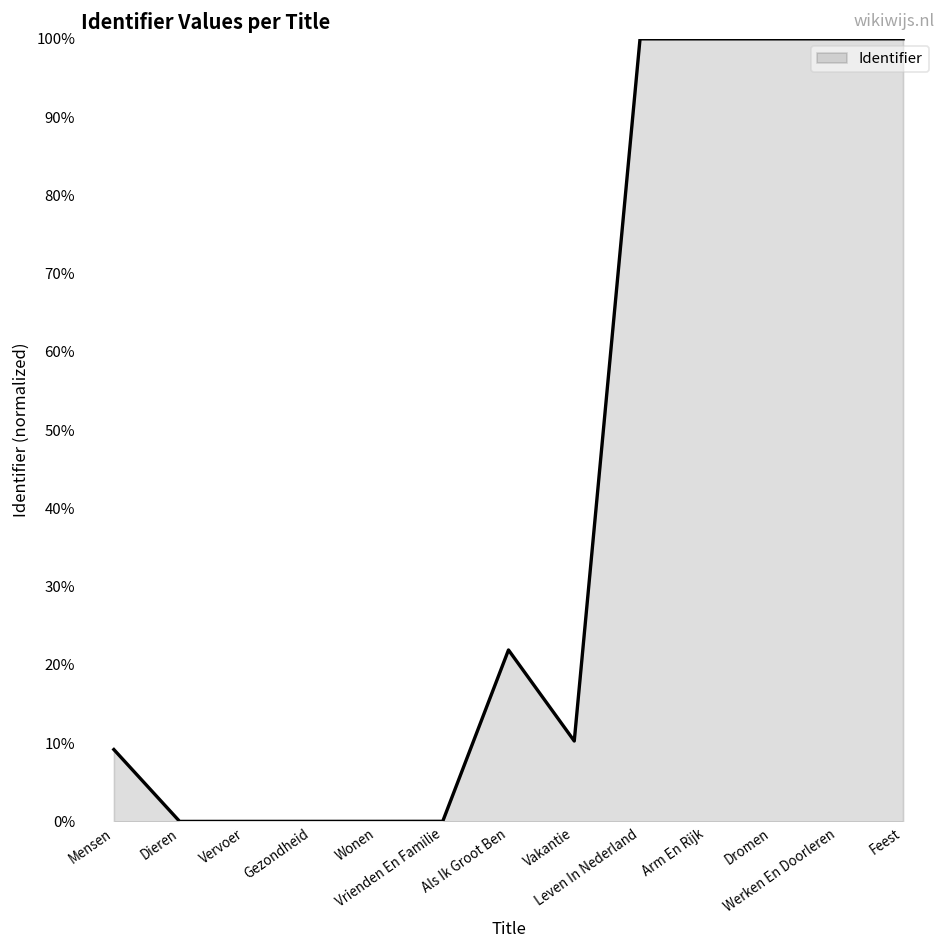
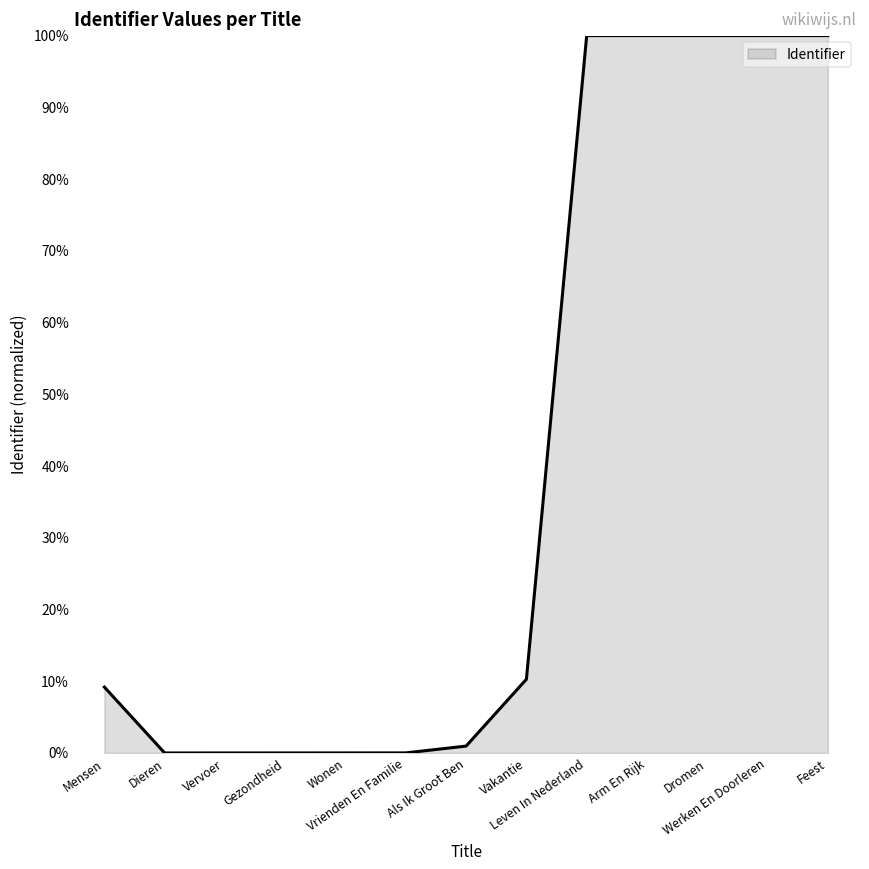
  {
    "Mensen": "9%",
    "Dieren": "0%",
    "Vervoer": "0%",
    "Gezondheid": "0%",
    "Wonen": "0%",
    "Vrienden En Familie": "0%",
-   "Als Ik Groot Ben": "22%",
+   "Als Ik Groot Ben": "1%",
    "Vakantie": "10%",
    "Leven In Nederland": "100%",
    "Arm En Rijk": "100%",
    "Dromen": "100%",
    "Werken En Doorleren": "100%",
    "Feest": "100%"
  }
